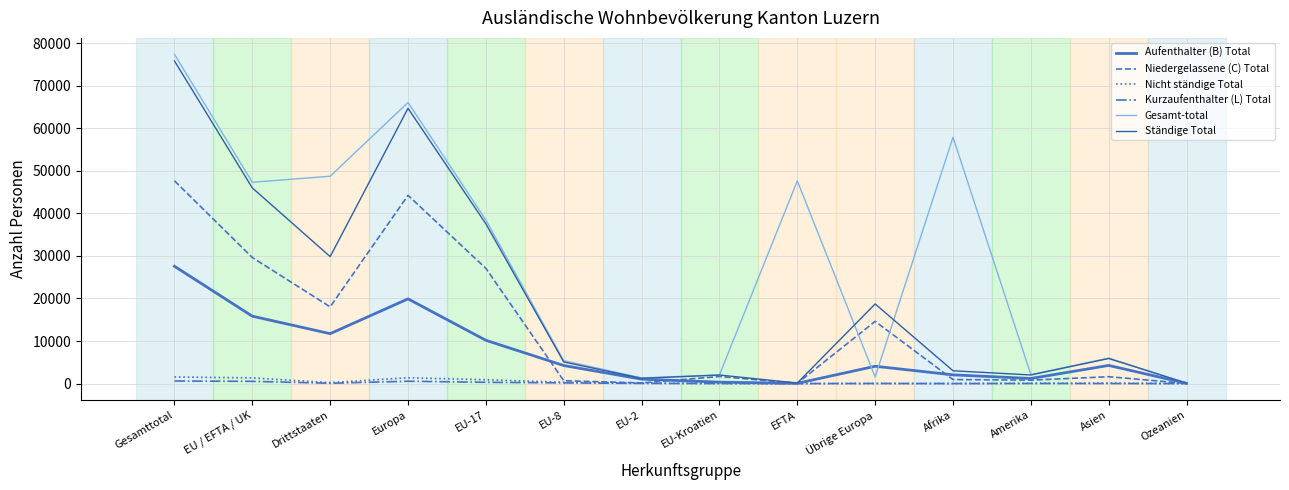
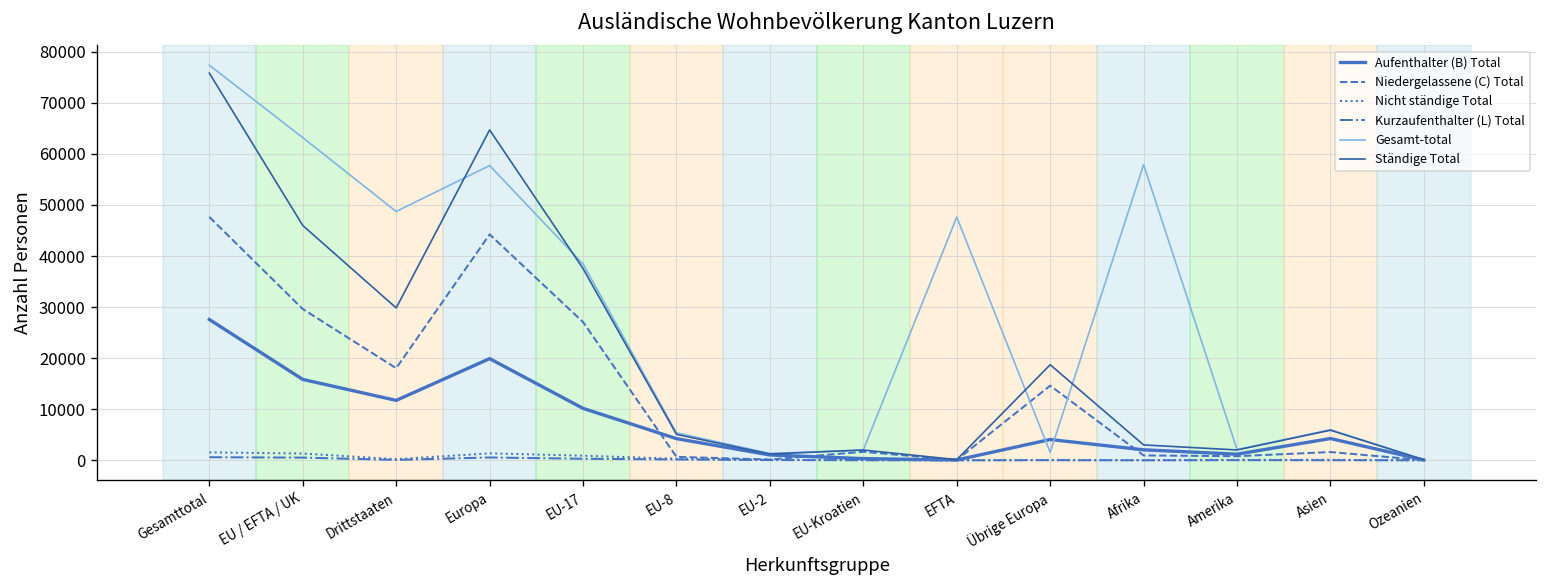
  {
    "Gesamt-total": {
      "Gesamttotal": 77000,
-     "EU / EFTA / UK": 47000,
+     "EU / EFTA / UK": 63000,
      "Drittstaaten": 49000,
-     "Europa": 66000,
+     "Europa": 58000,
      "EU-17": 38000,
      "EFTA": 48000,
      "Übrige Europa": 2000,
      "Afrika": 58000
    }
  }
